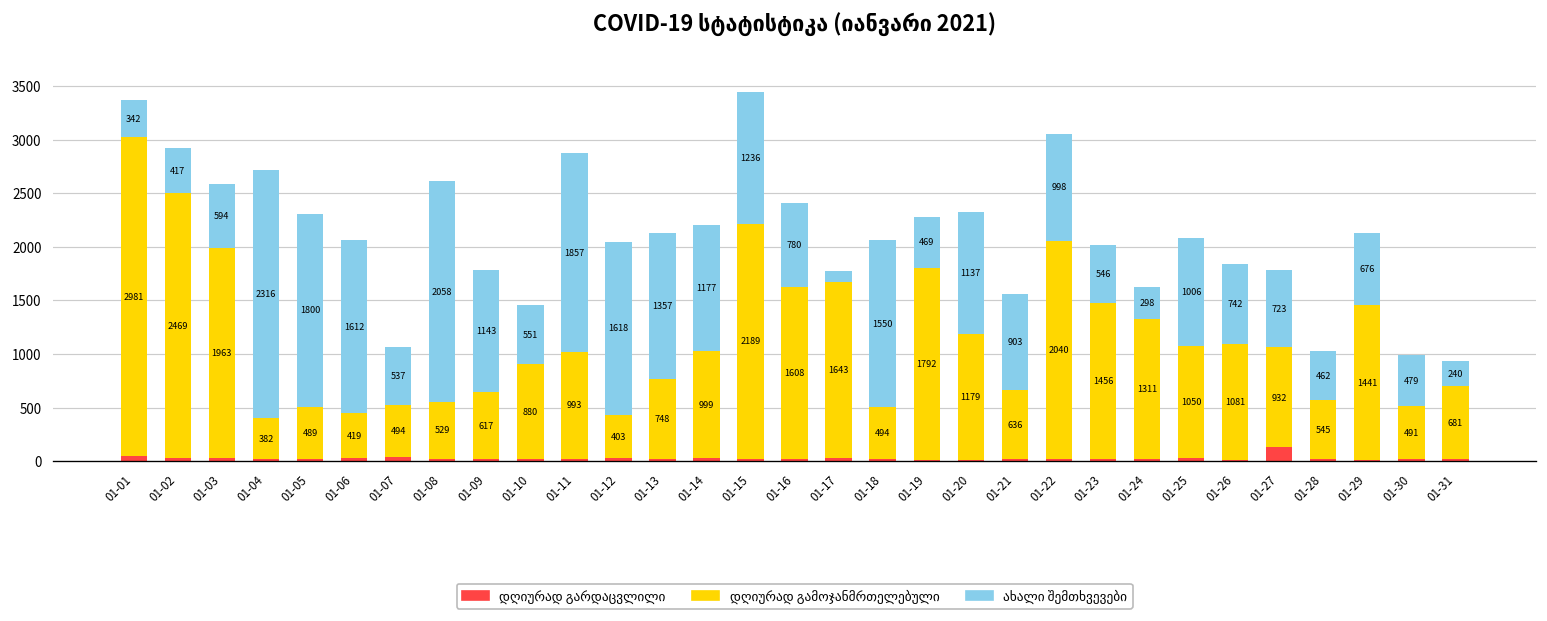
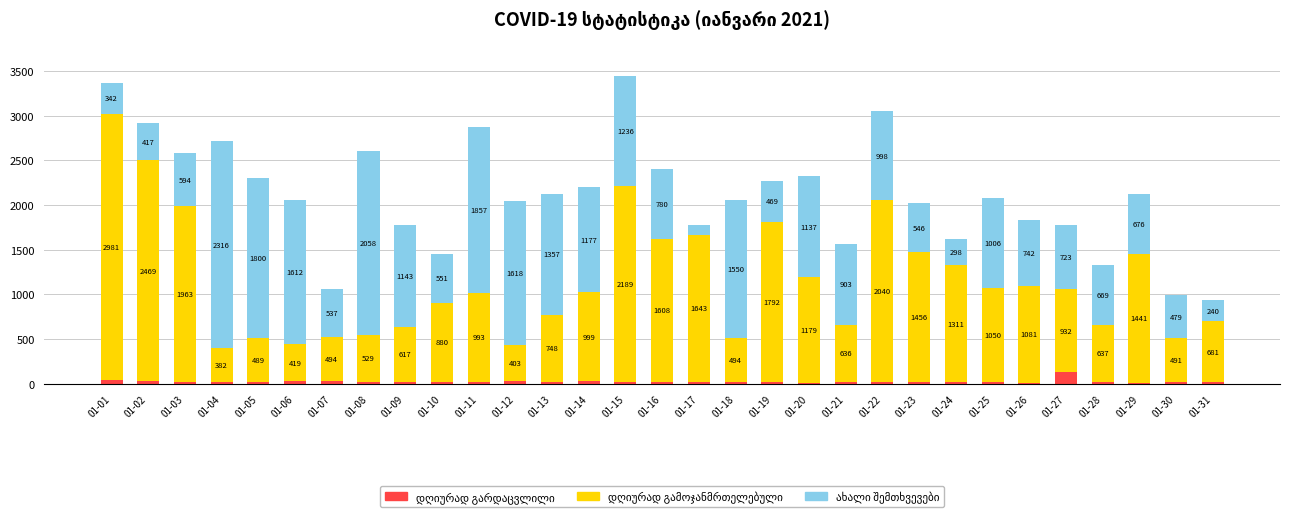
  {
    "დღიურად გარდაცვლილი": {
      "01-01": 0,
      "01-02": 0,
      "01-06": 0,
      "01-07": 0,
      "01-27": 100
    },
    "დღიურად გამოჯანმრთელებული": {
      "01-01": 2981,
      "01-02": 2469,
      "01-03": 1963,
      "01-04": 382,
      "01-05": 489,
      "01-06": 419,
      "01-07": 494,
      "01-08": 529,
      "01-09": 617,
      "01-10": 880,
      "01-11": 993,
      "01-12": 403,
      "01-13": 748,
      "01-14": 999,
      "01-15": 2189,
      "01-16": 1608,
      "01-17": 1643,
      "01-18": 494,
      "01-19": 1792,
      "01-20": 1179,
      "01-21": 636,
      "01-22": 2040,
      "01-23": 1456,
      "01-24": 1311,
      "01-25": 1050,
      "01-26": 1081,
      "01-27": 932,
-     "01-28": 545,
+     "01-28": 637,
      "01-29": 1441,
      "01-30": 491,
      "01-31": 681
    },
    "ახალი შემთხვევები": {
      "01-01": 342,
      "01-02": 417,
      "01-03": 594,
      "01-04": 2316,
      "01-05": 1800,
      "01-06": 1612,
      "01-07": 537,
      "01-08": 2058,
      "01-09": 1143,
      "01-10": 551,
      "01-11": 1857,
      "01-12": 1618,
      "01-13": 1357,
      "01-14": 1177,
      "01-15": 1236,
      "01-16": 780,
      "01-18": 1550,
      "01-19": 469,
      "01-20": 1137,
      "01-21": 903,
      "01-22": 998,
      "01-23": 546,
      "01-24": 298,
      "01-25": 1006,
      "01-26": 742,
      "01-27": 723,
-     "01-28": 462,
+     "01-28": 669,
      "01-29": 676,
      "01-30": 479,
      "01-31": 240
    }
  }
